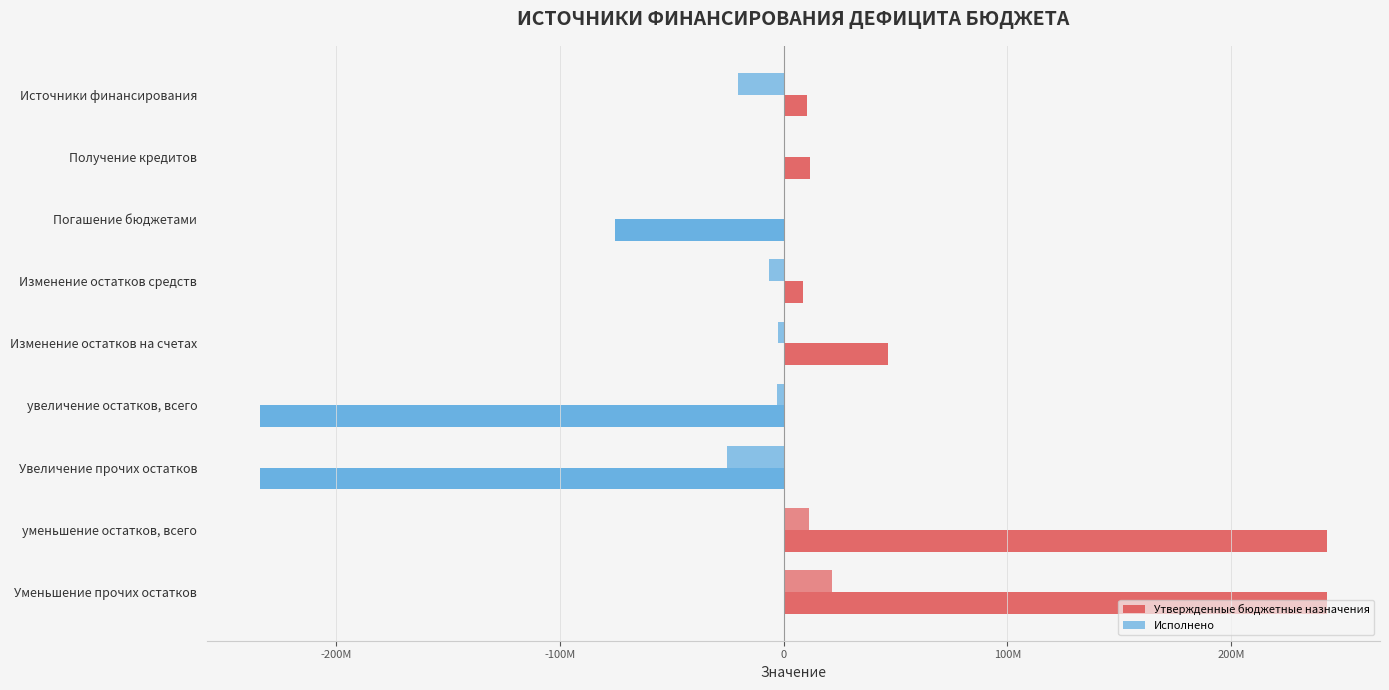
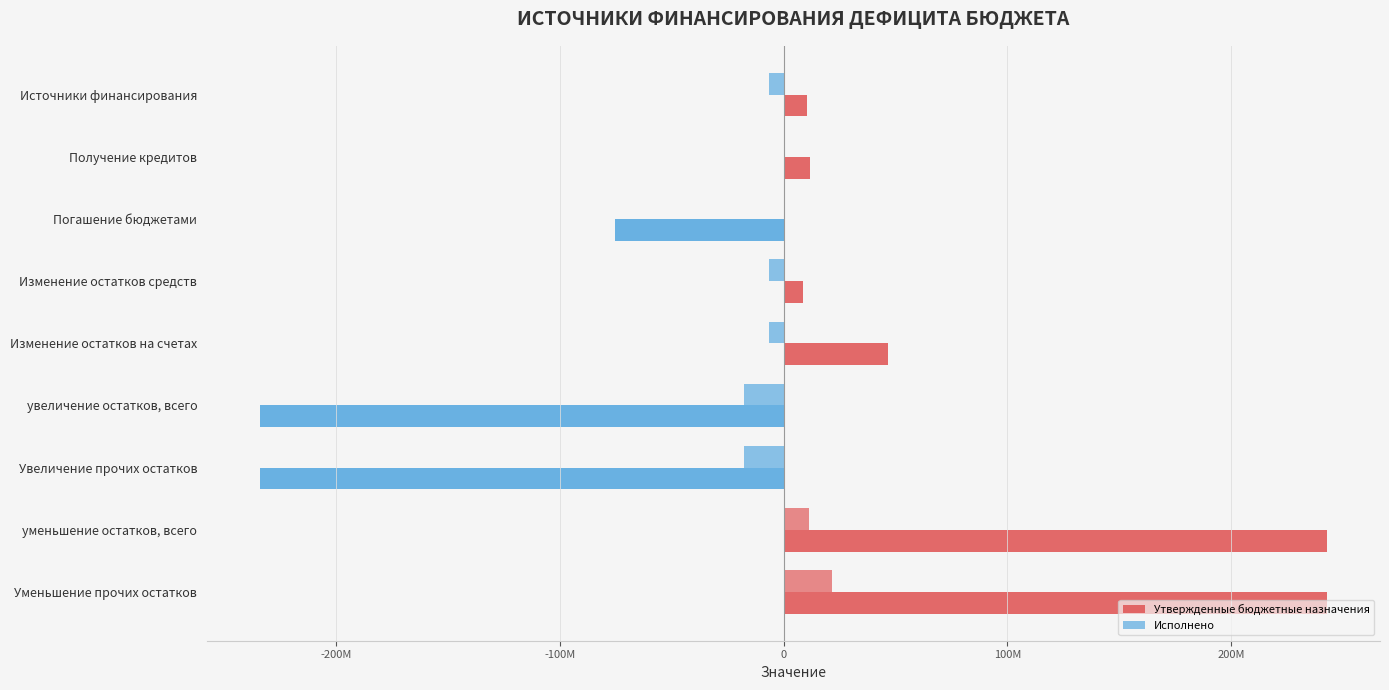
  {
    "Утвержденные бюджетные назначения": {
      "Источники финансирования": 10000000,
      "Получение кредитов": 12000000,
      "Погашение бюджетами": -75000000,
      "Изменение остатков средств": 9000000,
      "Изменение остатков на счетах": 47000000,
      "увеличение остатков, всего": -234000000,
      "Увеличение прочих остатков": -234000000,
      "уменьшение остатков, всего": 243000000
    },
    "Исполнено": {
-     "Источники финансирования": -21000000,
+     "Источники финансирования": -6000000,
      "Получение кредитов": 0,
      "Погашение бюджетами": 0,
      "Изменение остатков средств": -6000000,
-     "Изменение остатков на счетах": -2000000,
-     "увеличение остатков, всего": -3000000,
-     "Увеличение прочих остатков": -25000000,
+     "Изменение остатков на счетах": -6000000,
+     "увеличение остатков, всего": -18000000,
+     "Увеличение прочих остатков": -18000000,
      "уменьшение остатков, всего": 11000000,
      "Уменьшение прочих остатков": 22000000
    }
  }
